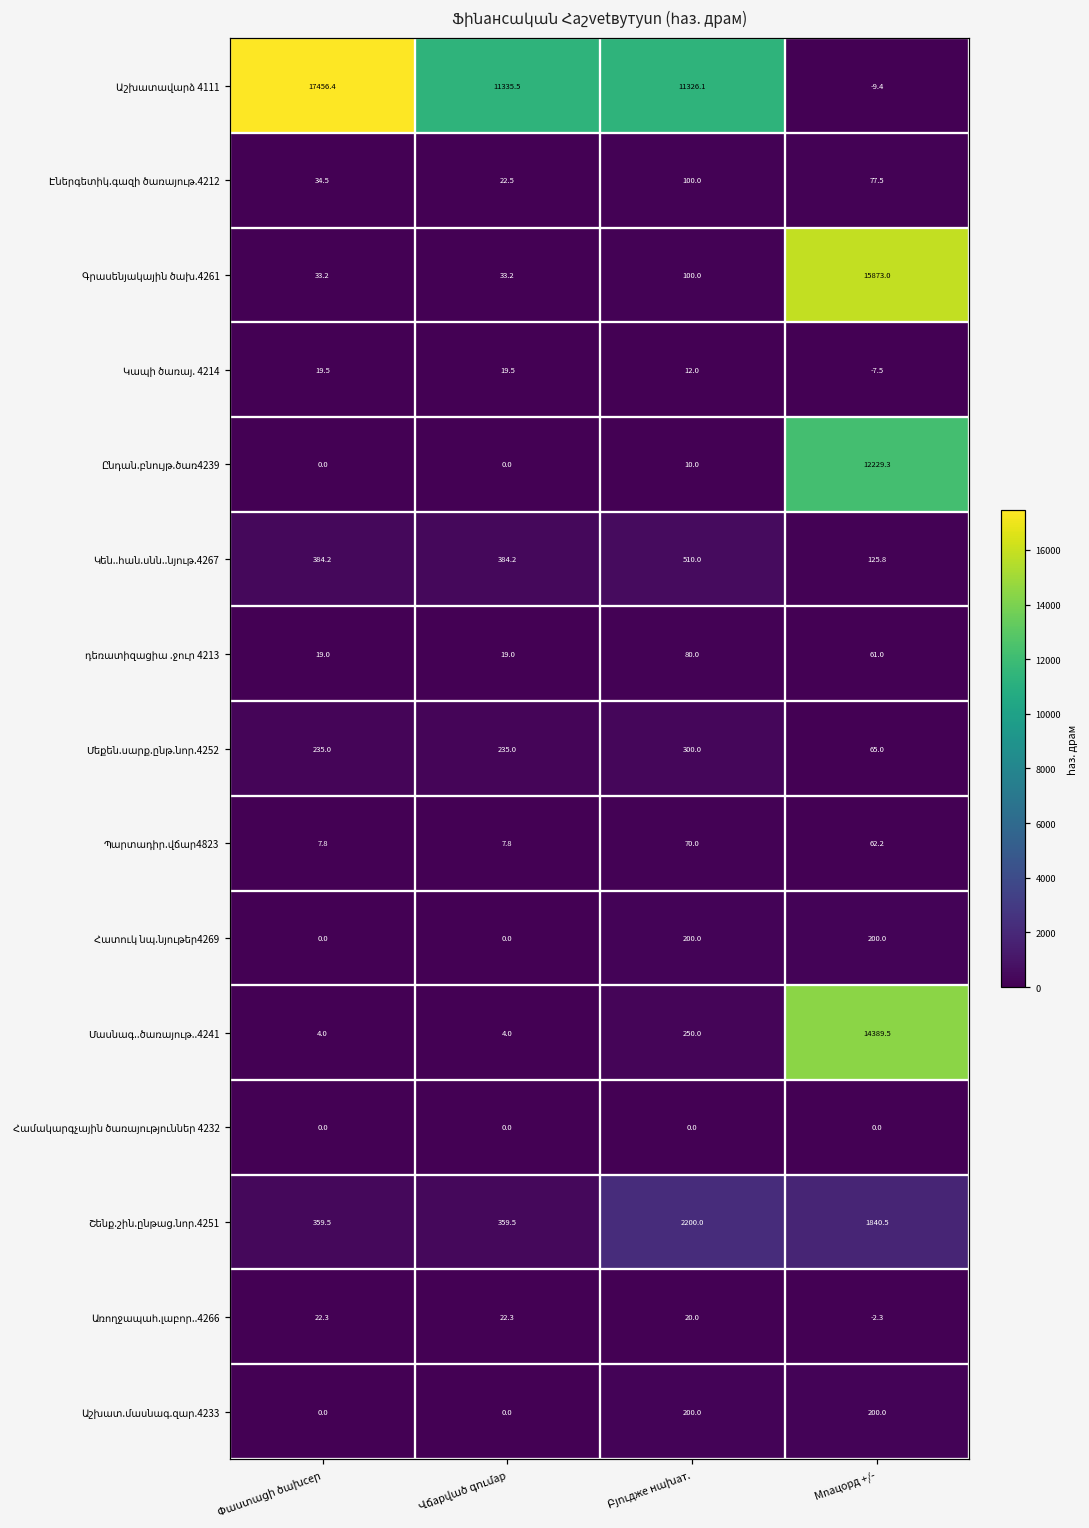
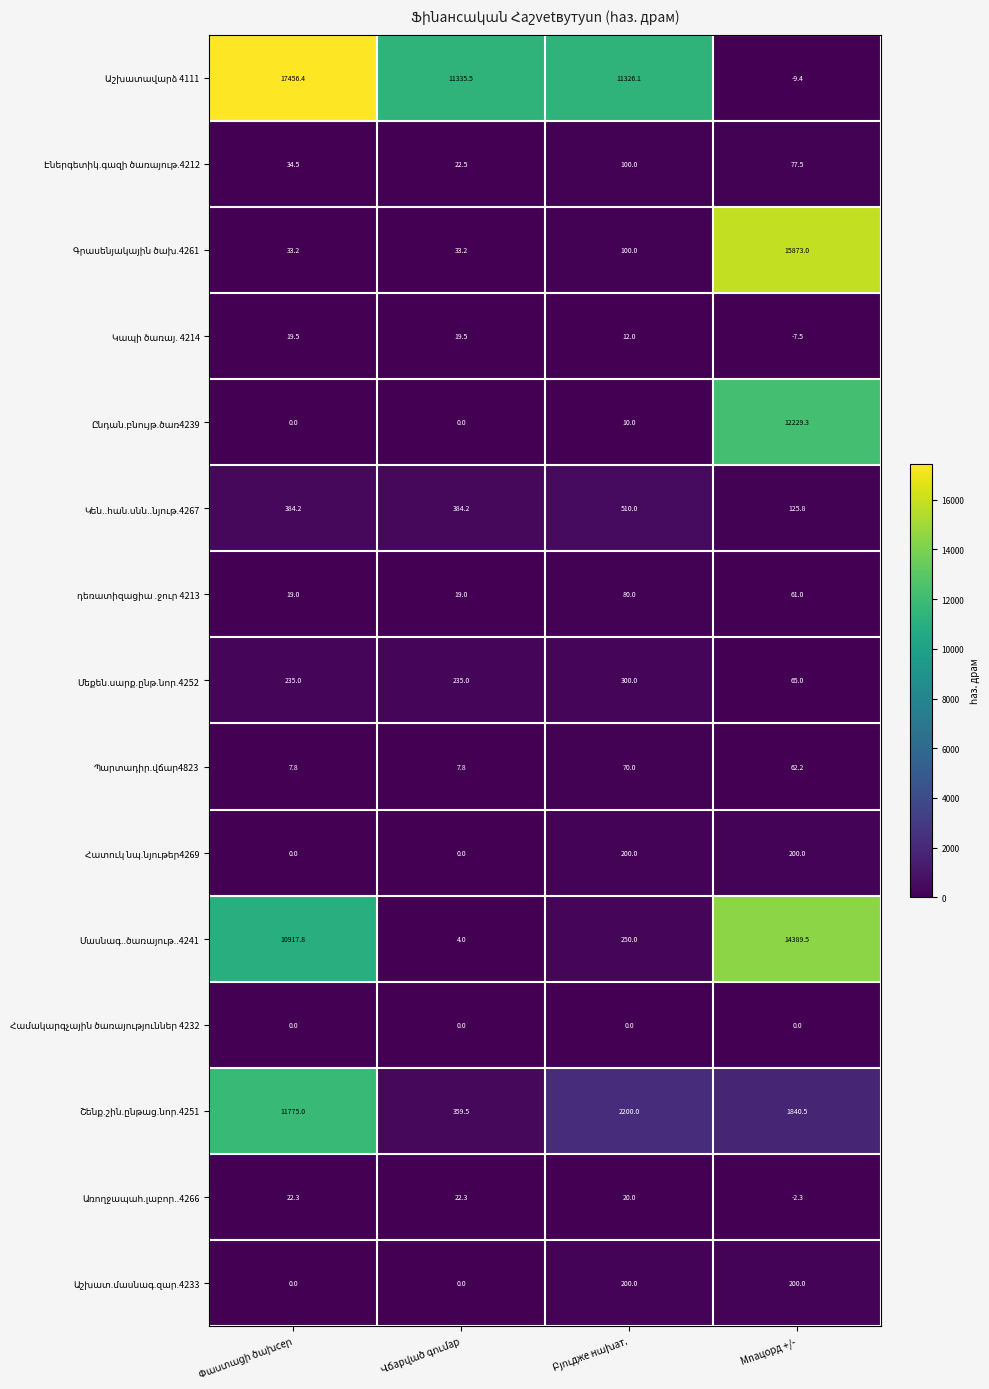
  {
    "Աշխատավարձ 4111": {
      "Փաստացի ծախсеր": 17456.4,
      "Վճарված գումар": 11335.5,
      "Բյուдже нախат.": 11326.1,
      "Мnацорд +/-": -9.4
    },
    "Էներգետիկ.գազի ծառայութ.4212": {
      "Փաստացի ծախсеր": 34.5,
      "Վճарված գումар": 22.5,
      "Բյուдже нախат.": 100.0,
      "Мnацорд +/-": 77.5
    },
    "Գրասենյակային ծախ.4261": {
      "Փաստացի ծախсеր": 33.2,
      "Վճарված գումар": 33.2,
      "Բյուдже нախат.": 100.0,
      "Мnацорд +/-": 15873.0
    },
    "Կապի ծառայ. 4214": {
      "Փաստացի ծախсеր": 19.5,
      "Վճарված գումар": 19.5,
      "Բյուдже нախат.": 12.0,
      "Мnацорд +/-": -7.5
    },
    "Ընդան.բնույթ.ծառ4239": {
      "Փաստացի ծախсеր": 0.0,
      "Վճарված գումар": 0.0,
      "Բյուдже нախат.": 10.0,
      "Мnацорд +/-": 12229.3
    },
    "Կեն..հան.սնն..նյութ.4267": {
      "Փաստացի ծախсеր": 384.2,
      "Վճарված գումар": 384.2,
      "Բյուдже нախат.": 510.0,
      "Мnацорд +/-": 125.8
    },
    "դեռատիզացիա .ջուր 4213": {
      "Փաստացի ծախсеր": 19.0,
      "Վճарված գումар": 19.0,
      "Բյուдже нախат.": 80.0,
      "Мnацорд +/-": 61.0
    },
    "Մեքեն.սարք.ընթ.նոր.4252": {
      "Փաստացի ծախсеր": 235.0,
      "Վճарված գումар": 235.0,
      "Բյուдже нախат.": 300.0,
      "Мnацорд +/-": 65.0
    },
    "Պարտադիր.վճար4823": {
      "Փաստացի ծախсеր": 7.8,
      "Վճарված գումар": 7.8,
      "Բյուдже нախат.": 70.0,
      "Мnацорд +/-": 62.2
    },
    "Հատուկ նպ.նյութեր4269": {
      "Փաստացի ծախсеր": 0.0,
      "Վճарված գումар": 0.0,
      "Բյուдже нախат.": 200.0,
      "Мnацорд +/-": 200.0
    },
    "Մասնագ..ծառայութ..4241": {
-     "Փաստացի ծախсеր": 4.0,
+     "Փաստացի ծախсеր": 10917.8,
      "Վճарված գումар": 4.0,
      "Բյուдже нախат.": 250.0,
      "Мnацорд +/-": 14389.5
    },
    "Համակարգչային ծառայություններ 4232": {
      "Փաստացի ծախсеր": 0.0,
      "Վճарված գումар": 0.0,
      "Բյուдже нախат.": 0.0,
      "Мnацорд +/-": 0.0
    },
    "Շենք.շին.ընթաց.նոր.4251": {
-     "Փաստացի ծախсеր": 359.5,
+     "Փաստացի ծախсеր": 11775.0,
      "Վճарված գումар": 359.5,
      "Բյուдже нախат.": 2200.0,
      "Мnацорд +/-": 1840.5
    },
    "Առողջապահ.լաբոր..4266": {
      "Փաստացի ծախсеր": 22.3,
      "Վճарված գումар": 22.3,
      "Բյուдже нախат.": 20.0,
      "Мnацорд +/-": -2.3
    },
    "Աշխատ.մասնագ.զար.4233": {
      "Փաստացի ծախсеր": 0.0,
      "Վճарված գումар": 0.0,
      "Բյուдже нախат.": 200.0,
      "Мnацорд +/-": 200.0
    }
  }
